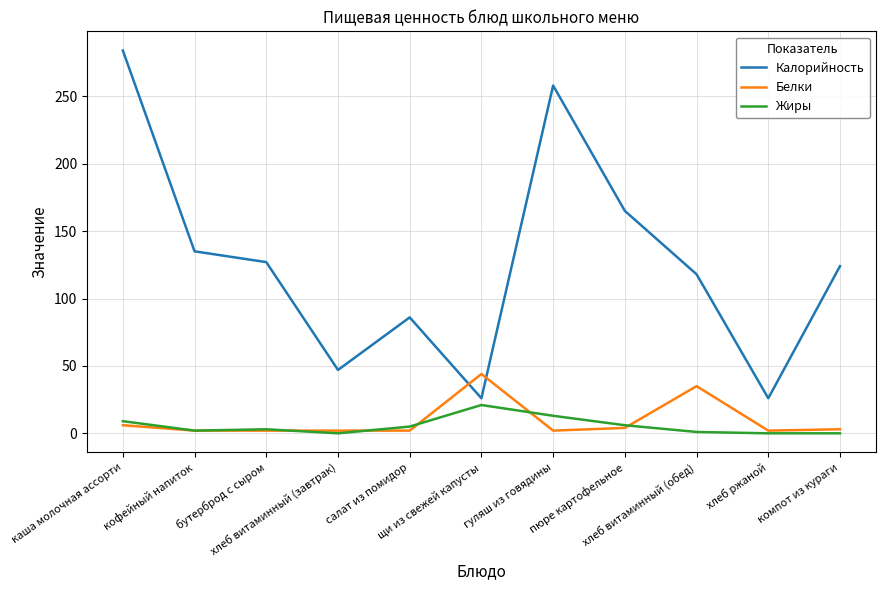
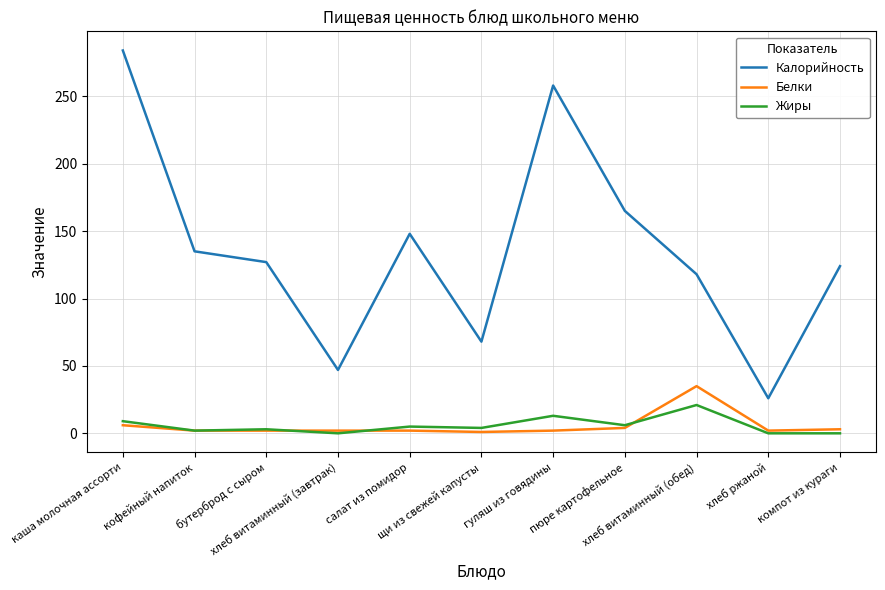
  {
    "Калорийность": {
      "каша молочная ассорти": 284,
      "кофейный напиток": 135,
      "бутерброд с сыром": 127,
      "хлеб витаминный (завтрак)": 47,
-     "салат из помидор": 86,
-     "щи из свежей капусты": 26,
+     "салат из помидор": 148,
+     "щи из свежей капусты": 68,
      "гуляш из говядины": 258,
      "пюре картофельное": 165,
      "хлеб витаминный (обед)": 118,
      "хлеб ржаной": 26,
      "компот из кураги": 124
    },
    "Белки": {
      "каша молочная ассорти": 6,
      "хлеб витаминный (завтрак)": 2,
      "салат из помидор": 2,
-     "щи из свежей капусты": 44,
+     "щи из свежей капусты": 1,
      "гуляш из говядины": 2,
      "пюре картофельное": 4,
      "хлеб витаминный (обед)": 35,
      "хлеб ржаной": 2,
      "компот из кураги": 3
    },
    "Жиры": {
      "каша молочная ассорти": 9,
      "хлеб витаминный (завтрак)": 0,
      "салат из помидор": 5,
-     "щи из свежей капусты": 21,
+     "щи из свежей капусты": 4,
      "гуляш из говядины": 13,
      "пюре картофельное": 6,
-     "хлеб витаминный (обед)": 1,
+     "хлеб витаминный (обед)": 21,
      "хлеб ржаной": 0,
      "компот из кураги": 0
    }
  }
